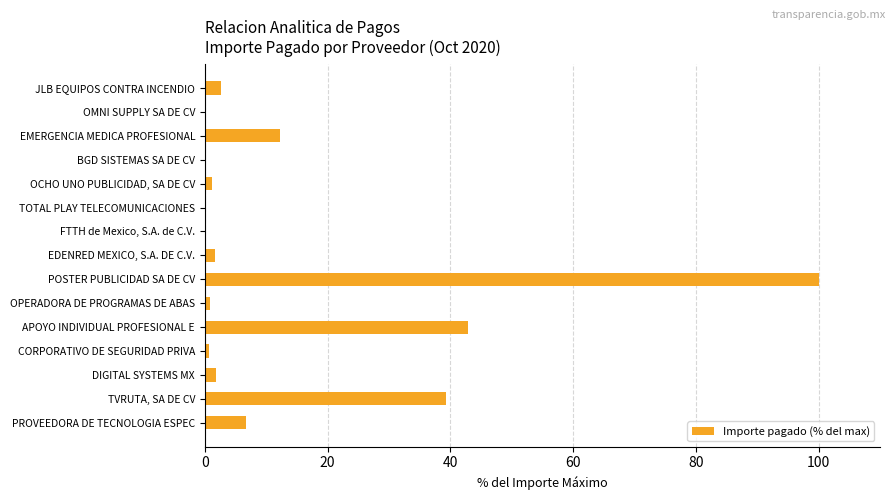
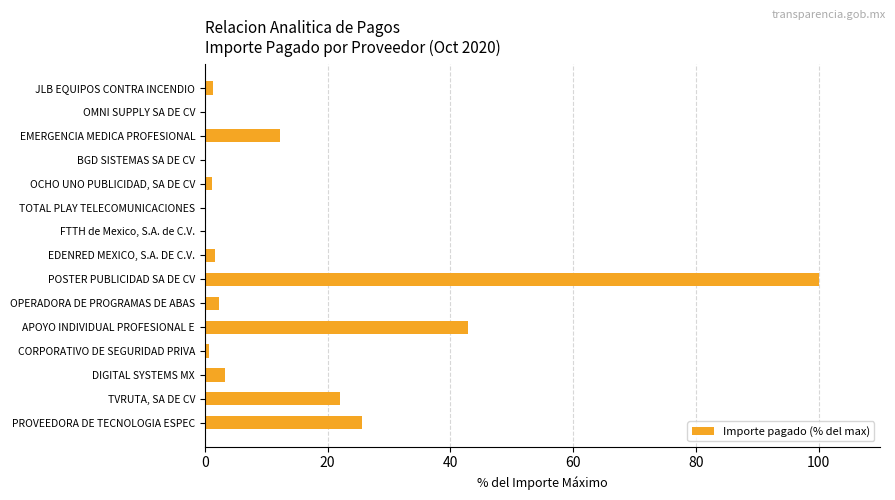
  {
-   "JLB EQUIPOS CONTRA INCENDIO": 3,
+   "JLB EQUIPOS CONTRA INCENDIO": 1,
    "EMERGENCIA MEDICA PROFESIONAL": 12,
    "OCHO UNO PUBLICIDAD, SA DE CV": 1,
    "EDENRED MEXICO, S.A. DE C.V.": 2,
    "POSTER PUBLICIDAD SA DE CV": 100,
-   "OPERADORA DE PROGRAMAS DE ABAS": 1,
+   "OPERADORA DE PROGRAMAS DE ABAS": 2,
    "APOYO INDIVIDUAL PROFESIONAL E": 43,
    "CORPORATIVO DE SEGURIDAD PRIVA": 1,
-   "DIGITAL SYSTEMS MX": 2,
-   "TVRUTA, SA DE CV": 39,
-   "PROVEEDORA DE TECNOLOGIA ESPEC": 7
+   "DIGITAL SYSTEMS MX": 3,
+   "TVRUTA, SA DE CV": 22,
+   "PROVEEDORA DE TECNOLOGIA ESPEC": 26
  }
